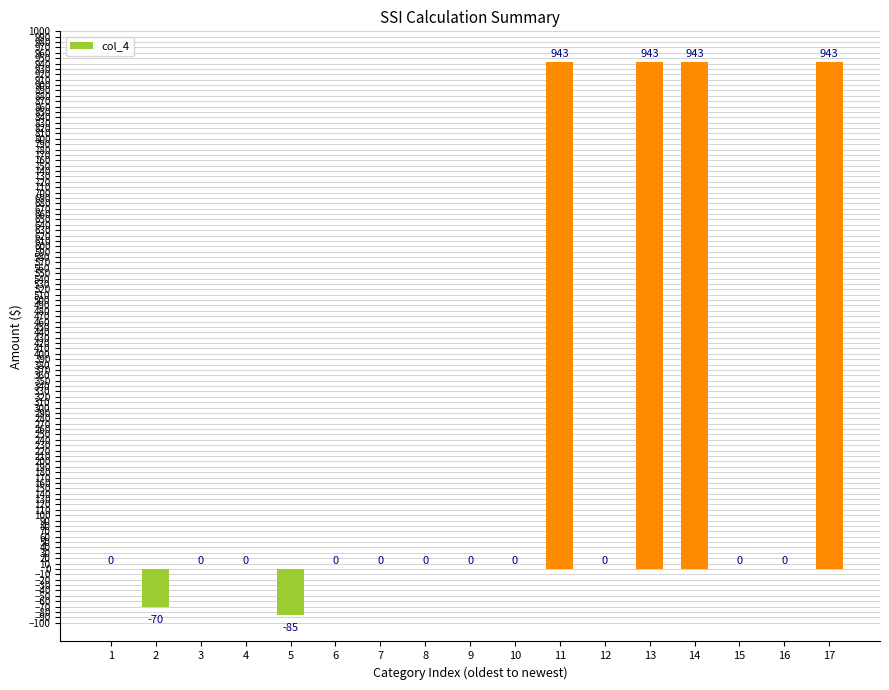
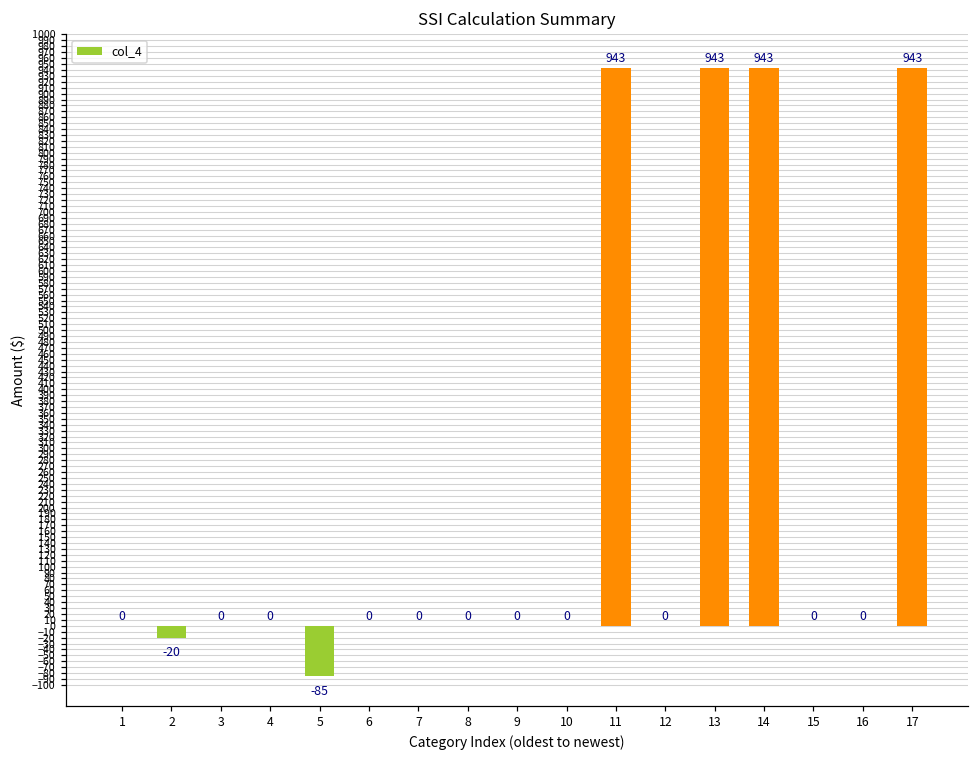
  {
    "1": 0,
-   "2": -70,
+   "2": -20,
    "3": 0,
    "4": 0,
    "5": -85,
    "6": 0,
    "7": 0,
    "8": 0,
    "9": 0,
    "10": 0,
    "11": 943,
    "12": 0,
    "13": 943,
    "14": 943,
    "15": 0,
    "16": 0,
    "17": 943
  }
